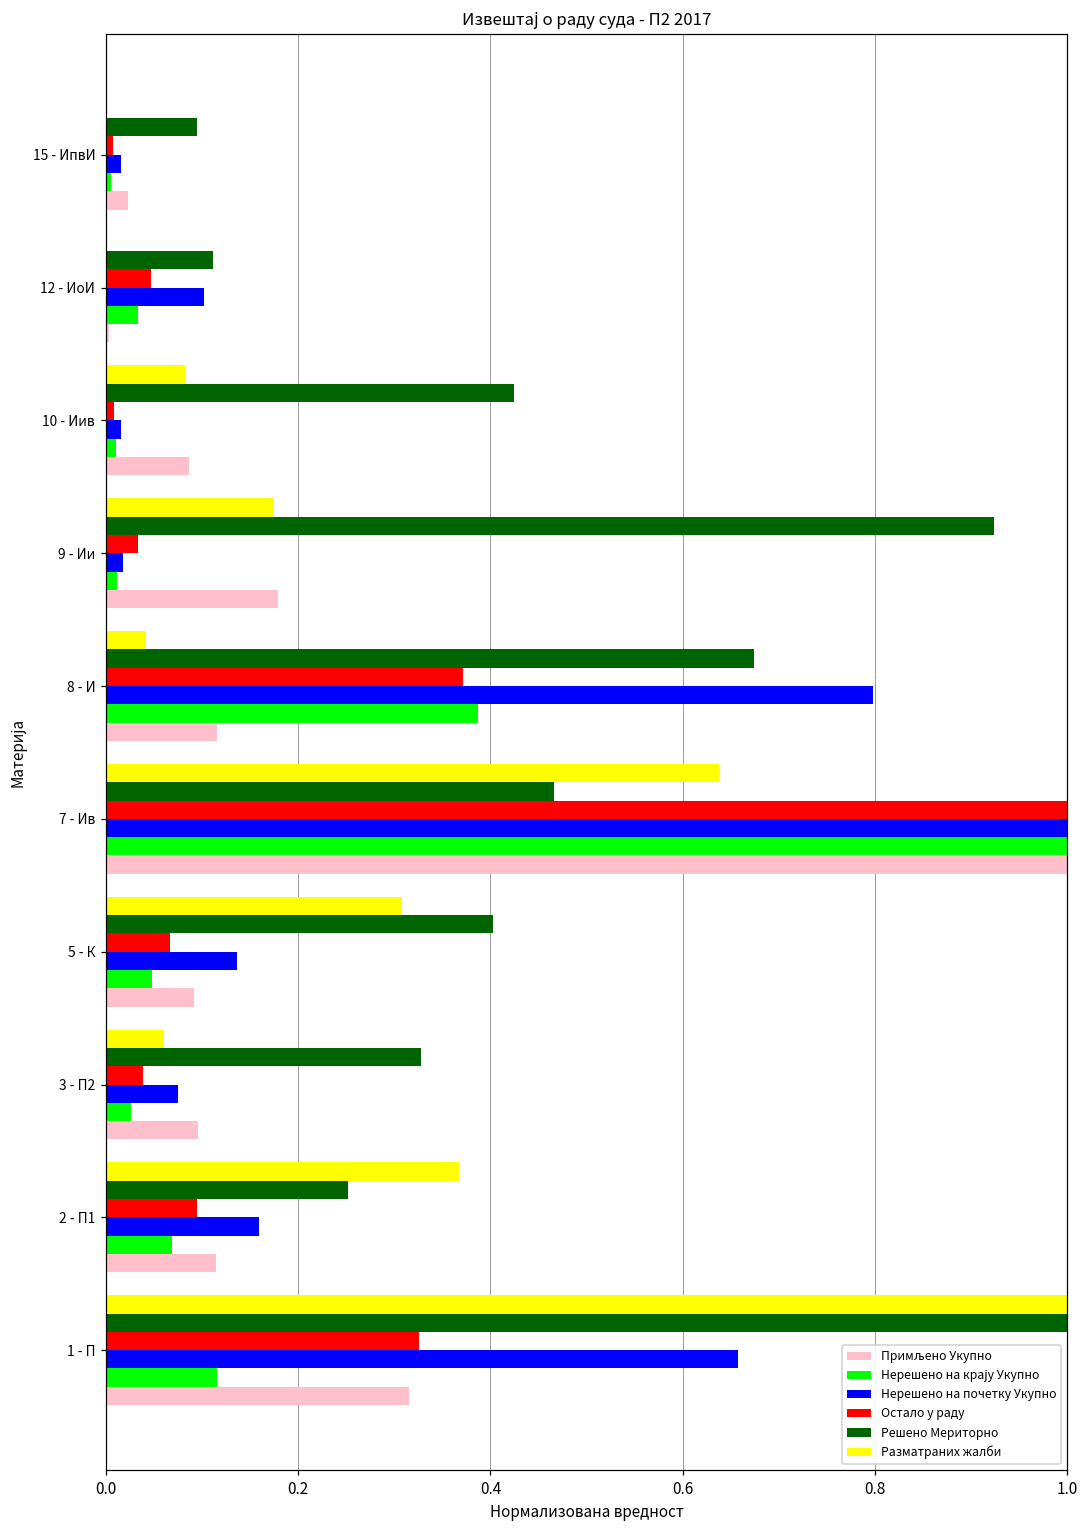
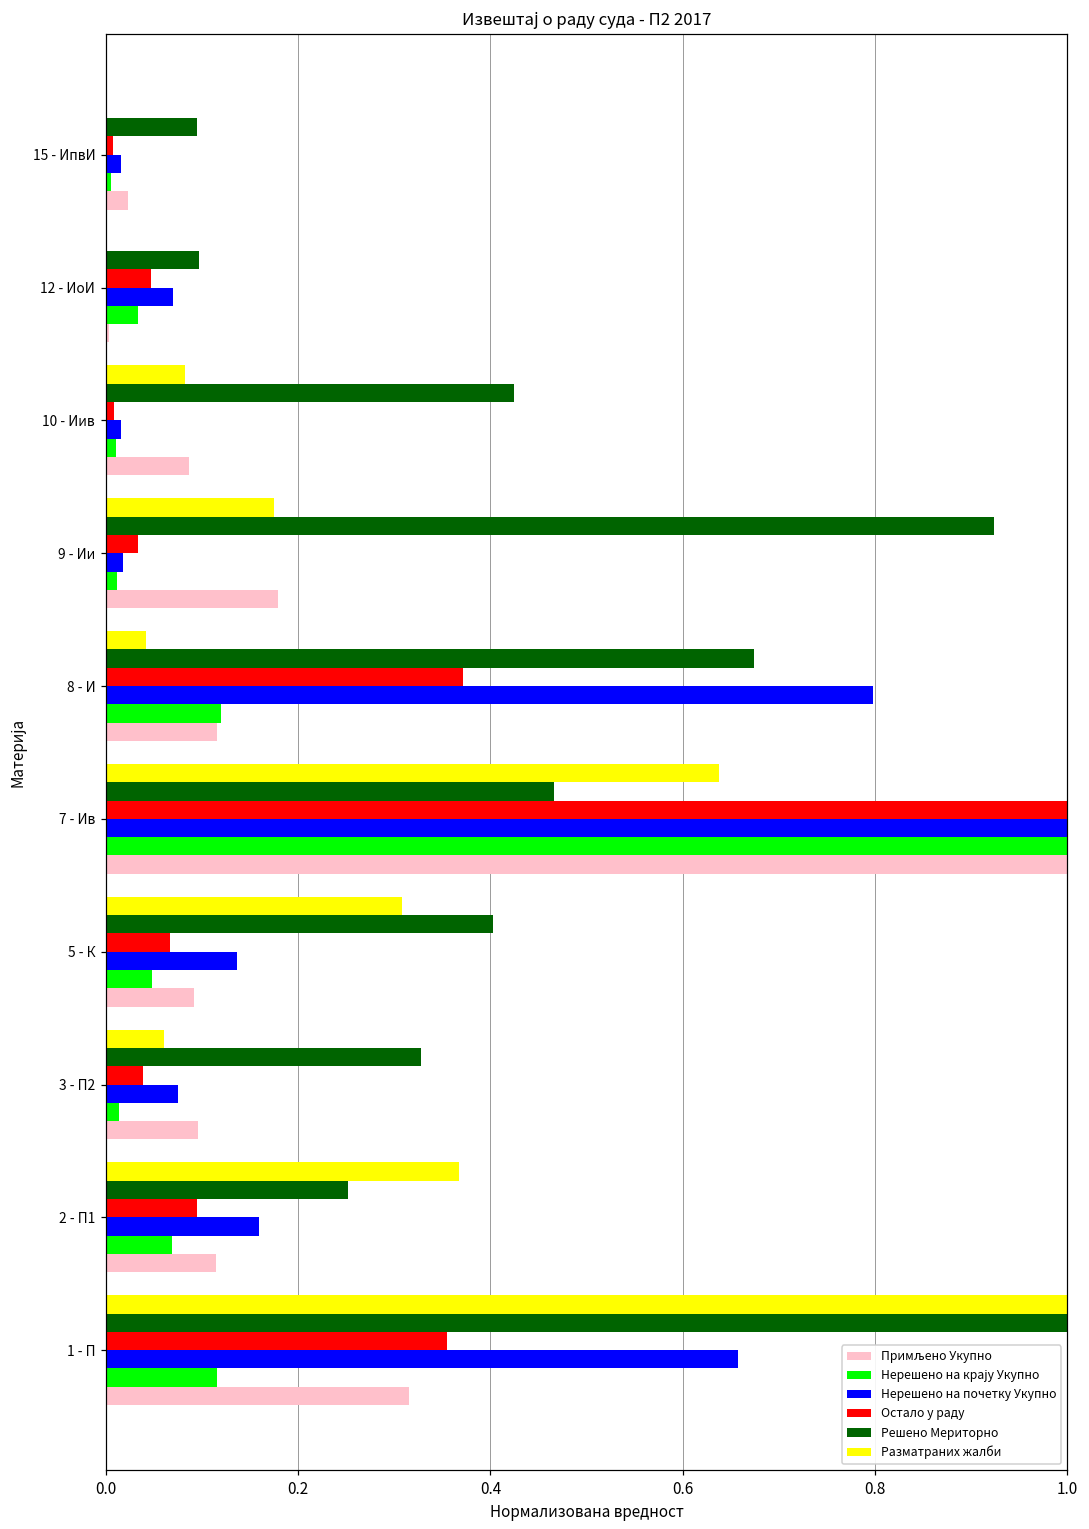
  {
    "Примљено Укупно": {
      "15 - ИпвИ": 0.02,
      "12 - ИоИ": 0.00,
      "10 - Иив": 0.09,
      "9 - Ии": 0.18,
      "8 - И": 0.12,
      "7 - Ив": 1.00,
      "5 - К": 0.09,
      "3 - П2": 0.10,
      "2 - П1": 0.11,
      "1 - П": 0.31
    },
    "Нерешено на крају Укупно": {
      "15 - ИпвИ": 0.01,
      "12 - ИоИ": 0.03,
      "10 - Иив": 0.01,
      "9 - Ии": 0.01,
-     "8 - И": 0.39,
+     "8 - И": 0.12,
      "7 - Ив": 1.00,
      "5 - К": 0.05,
-     "3 - П2": 0.03,
+     "3 - П2": 0.01,
      "2 - П1": 0.07,
      "1 - П": 0.12
    },
    "Нерешено на почетку Укупно": {
      "15 - ИпвИ": 0.02,
-     "12 - ИоИ": 0.10,
+     "12 - ИоИ": 0.07,
      "10 - Иив": 0.02,
      "9 - Ии": 0.02,
      "8 - И": 0.80,
      "7 - Ив": 1.00,
      "5 - К": 0.14,
      "3 - П2": 0.07,
      "2 - П1": 0.16,
      "1 - П": 0.66
    },
    "Остало у раду": {
      "15 - ИпвИ": 0.01,
      "12 - ИоИ": 0.05,
      "10 - Иив": 0.01,
      "9 - Ии": 0.03,
      "8 - И": 0.37,
      "7 - Ив": 1.00,
      "5 - К": 0.07,
      "3 - П2": 0.04,
      "2 - П1": 0.09,
-     "1 - П": 0.33
+     "1 - П": 0.36
    },
    "Решено Мериторно": {
      "15 - ИпвИ": 0.10,
-     "12 - ИоИ": 0.11,
+     "12 - ИоИ": 0.10,
      "10 - Иив": 0.42,
      "9 - Ии": 0.92,
      "8 - И": 0.67,
      "7 - Ив": 0.47,
      "5 - К": 0.40,
      "3 - П2": 0.33,
      "2 - П1": 0.25,
      "1 - П": 1.00
    },
    "Разматраних жалби": {
      "10 - Иив": 0.08,
      "9 - Ии": 0.17,
      "8 - И": 0.04,
      "7 - Ив": 0.64,
      "5 - К": 0.31,
      "3 - П2": 0.06,
      "2 - П1": 0.37,
      "1 - П": 1.00
    }
  }
